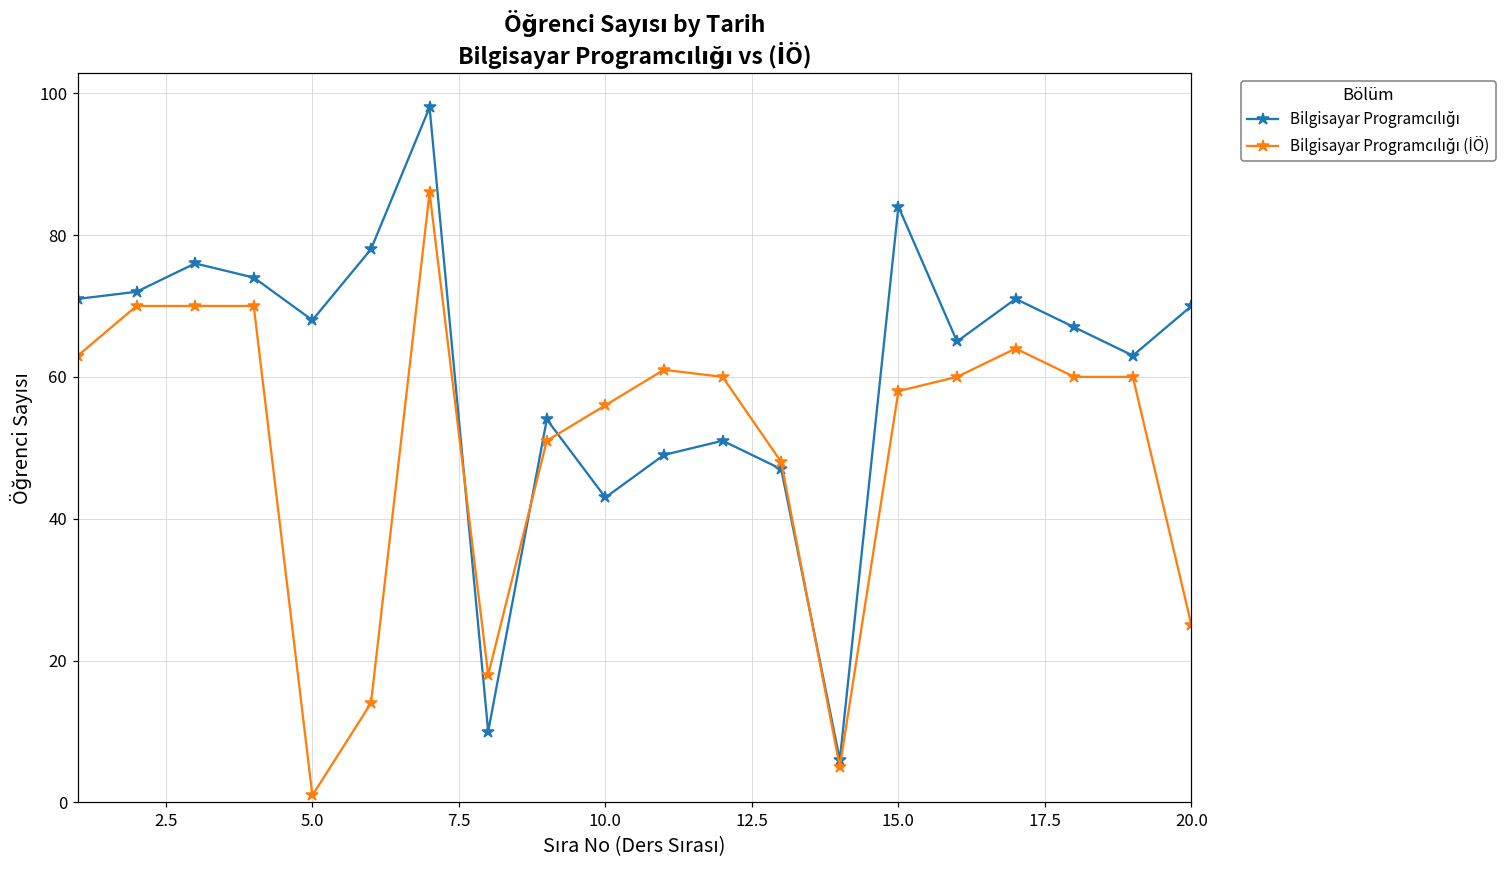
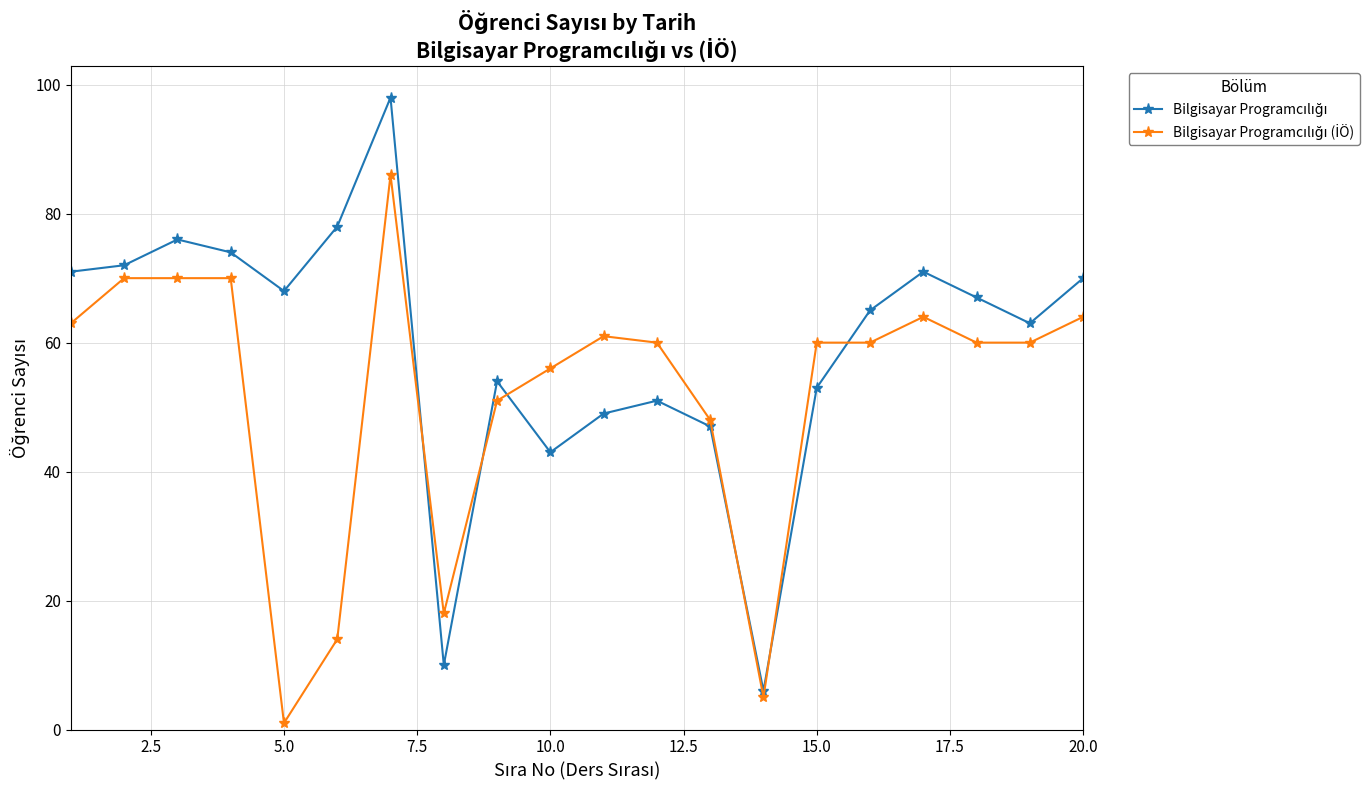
  {
    "Bilgisayar Programcılığı": {
      "5.0": 68,
      "10.0": 43,
-     "15.0": 84,
+     "15.0": 53,
      "20.0": 70
    },
    "Bilgisayar Programcılığı (İÖ)": {
      "5.0": 1,
      "10.0": 56,
-     "15.0": 58,
-     "20.0": 25
+     "15.0": 60,
+     "20.0": 64
    }
  }
